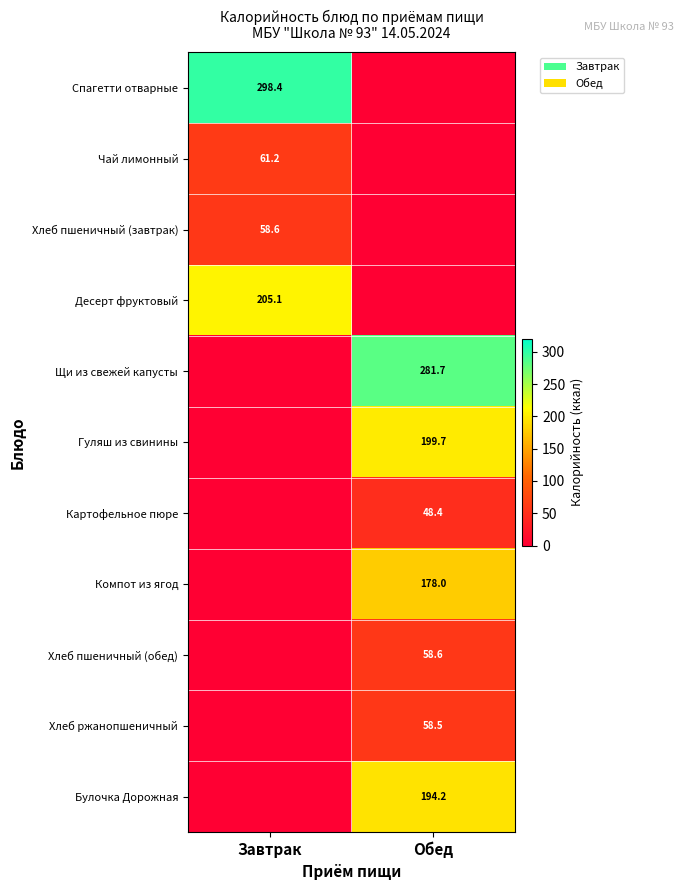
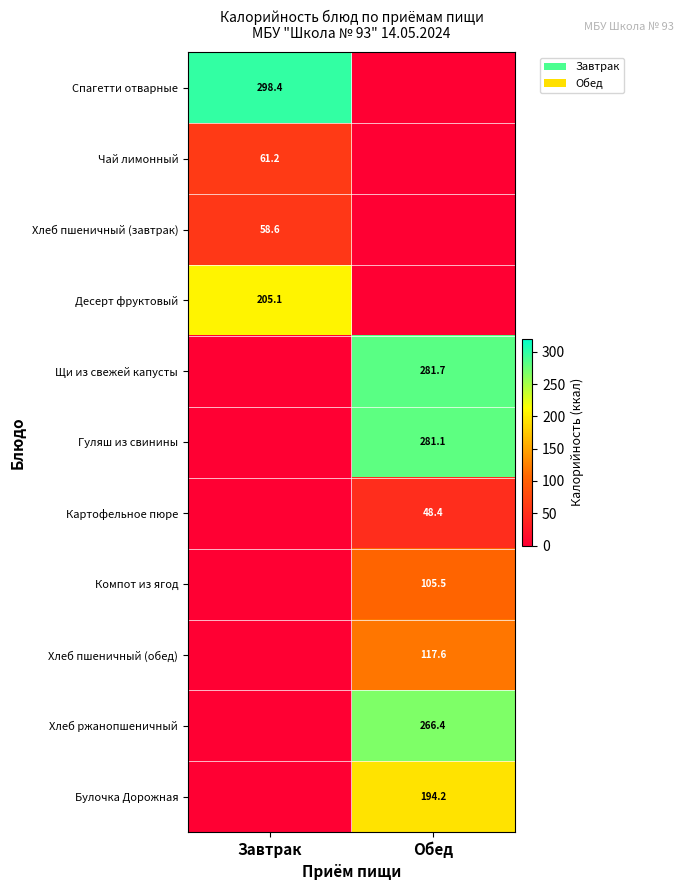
  {
    "Спагетти отварные": {
      "Завтрак": 298.4
    },
    "Чай лимонный": {
      "Завтрак": 61.2
    },
    "Хлеб пшеничный (завтрак)": {
      "Завтрак": 58.6
    },
    "Десерт фруктовый": {
      "Завтрак": 205.1
    },
    "Щи из свежей капусты": {
      "Обед": 281.7
    },
    "Гуляш из свинины": {
-     "Обед": 199.7
+     "Обед": 281.1
    },
    "Картофельное пюре": {
      "Обед": 48.4
    },
    "Компот из ягод": {
-     "Обед": 178.0
+     "Обед": 105.5
    },
    "Хлеб пшеничный (обед)": {
-     "Обед": 58.6
+     "Обед": 117.6
    },
    "Хлеб ржанопшеничный": {
-     "Обед": 58.5
+     "Обед": 266.4
    },
    "Булочка Дорожная": {
      "Обед": 194.2
    }
  }
